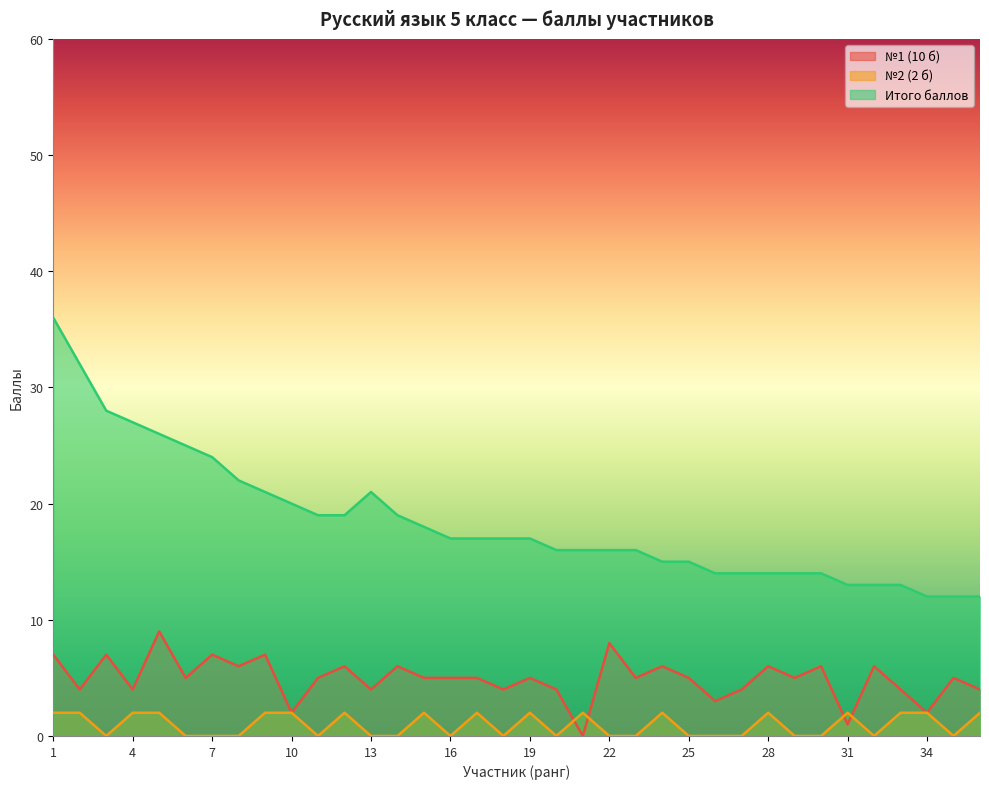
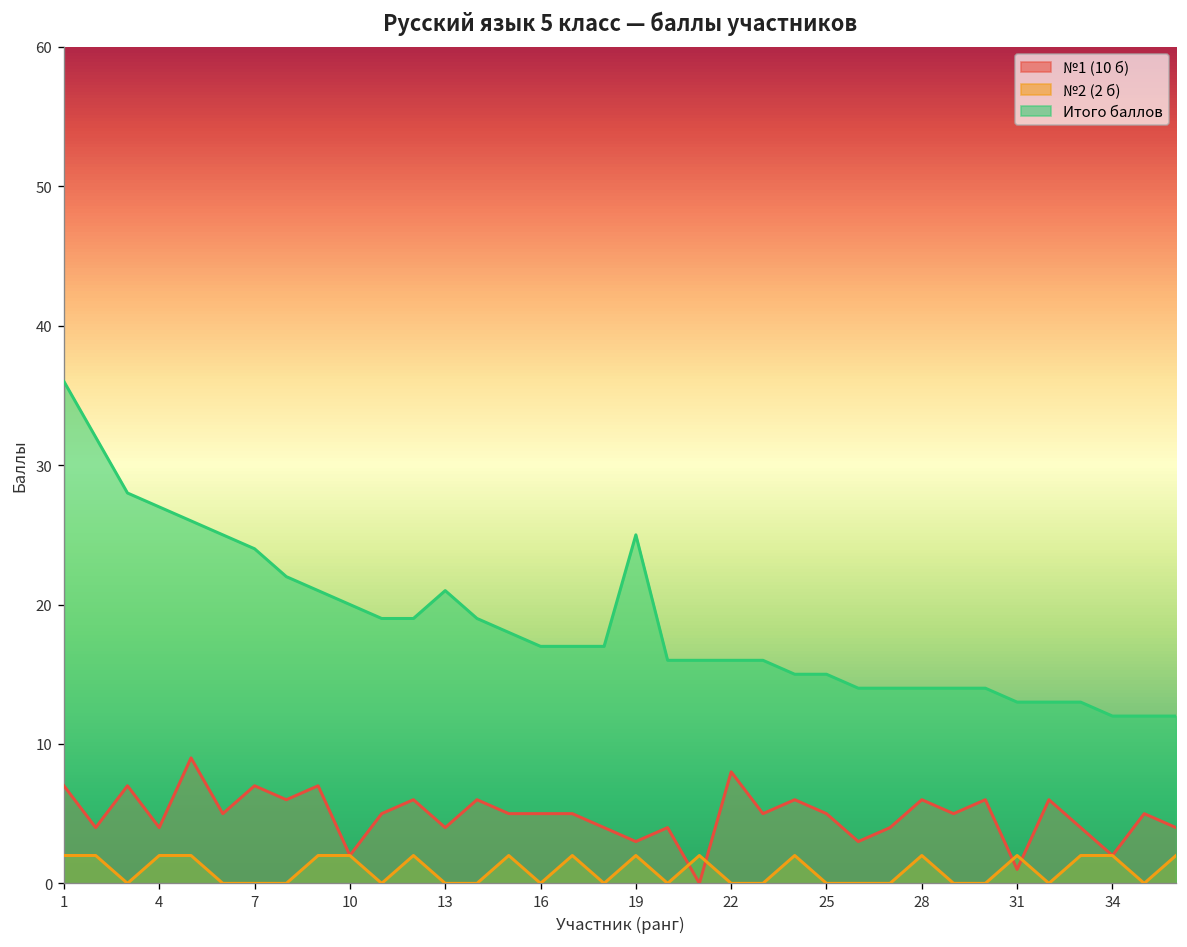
  {
    "№1 (10 б)": {
      "1": 7,
      "4": 4,
      "7": 7,
      "13": 4,
      "16": 5,
-     "19": 5,
+     "19": 3,
      "22": 8,
      "25": 5,
      "28": 6,
      "31": 1
    },
    "№2 (2 б)": {
      "1": 2,
      "4": 2,
      "7": 0,
      "13": 0,
      "16": 0,
      "19": 2,
      "22": 0,
      "25": 0,
      "28": 2,
      "31": 2
    },
    "Итого баллов": {
      "1": 36,
      "4": 27,
      "7": 24,
      "10": 20,
      "13": 21,
      "16": 17,
-     "19": 17,
+     "19": 25,
      "22": 16,
      "25": 15,
      "28": 14,
      "31": 13,
      "34": 12
    }
  }
